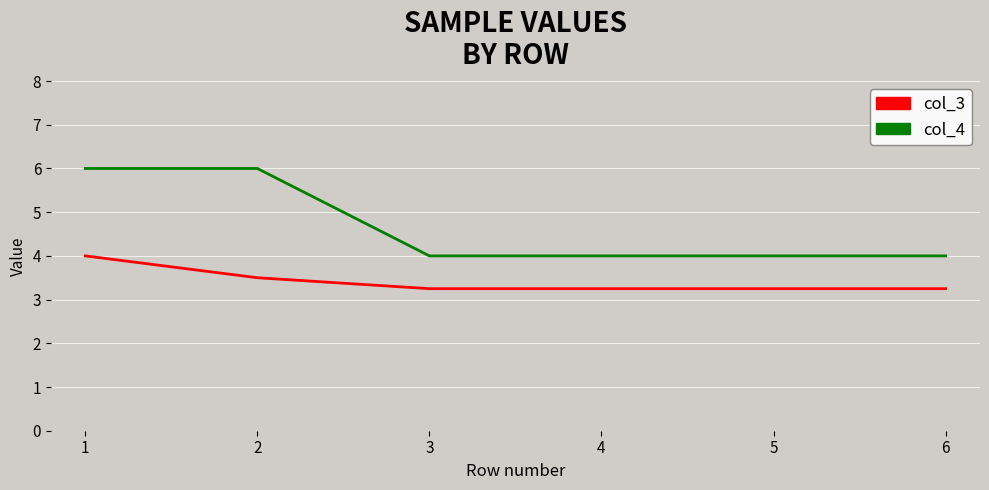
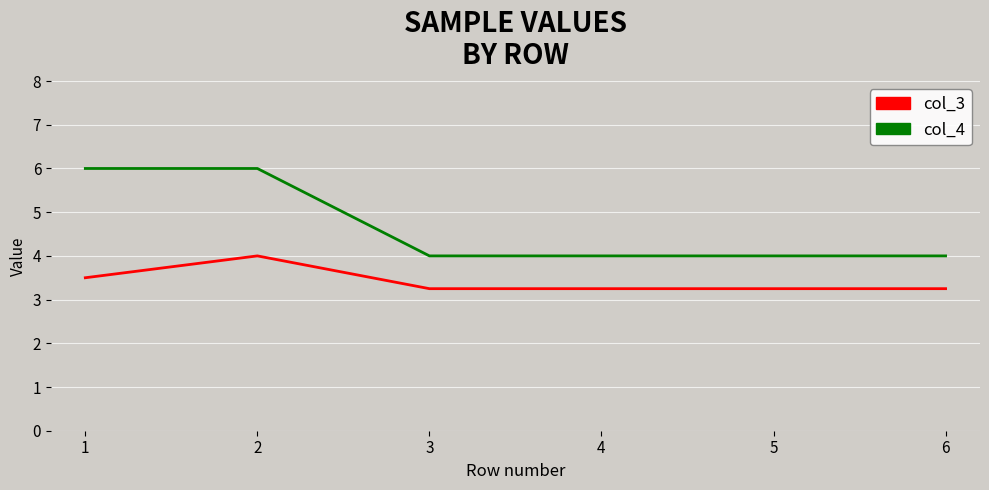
  {
    "col_3": {
-     "1": 4.0,
-     "2": 3.5,
+     "1": 3.5,
+     "2": 4.0,
      "3": 3.3,
      "4": 3.3,
      "5": 3.3,
      "6": 3.3
    },
    "col_4": {
      "1": 6.0,
      "2": 6.0,
      "3": 4.0,
      "4": 4.0,
      "5": 4.0,
      "6": 4.0
    }
  }
